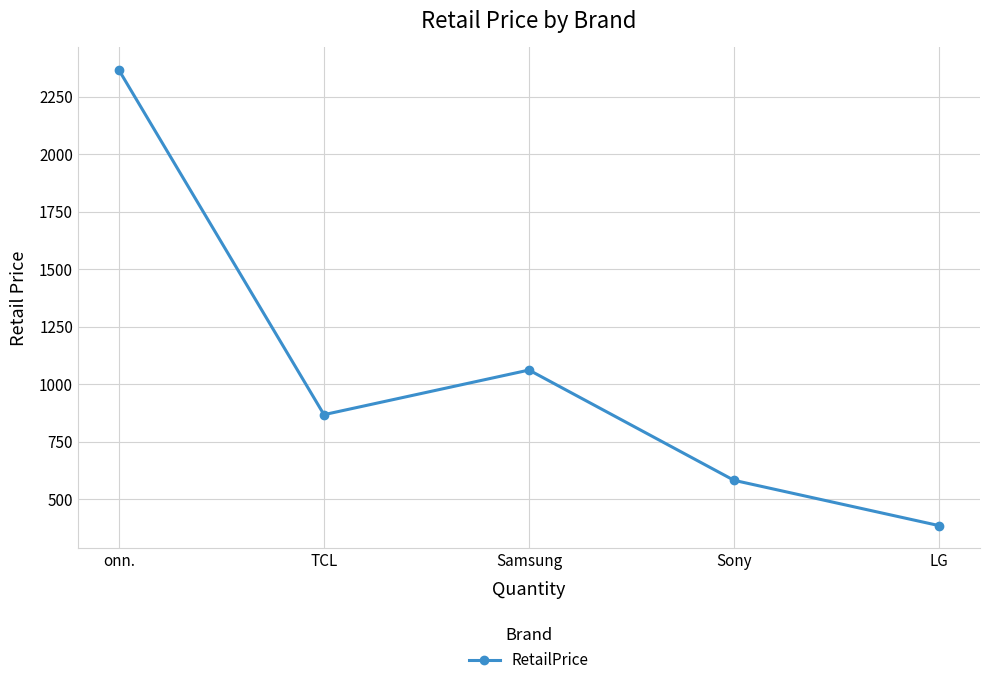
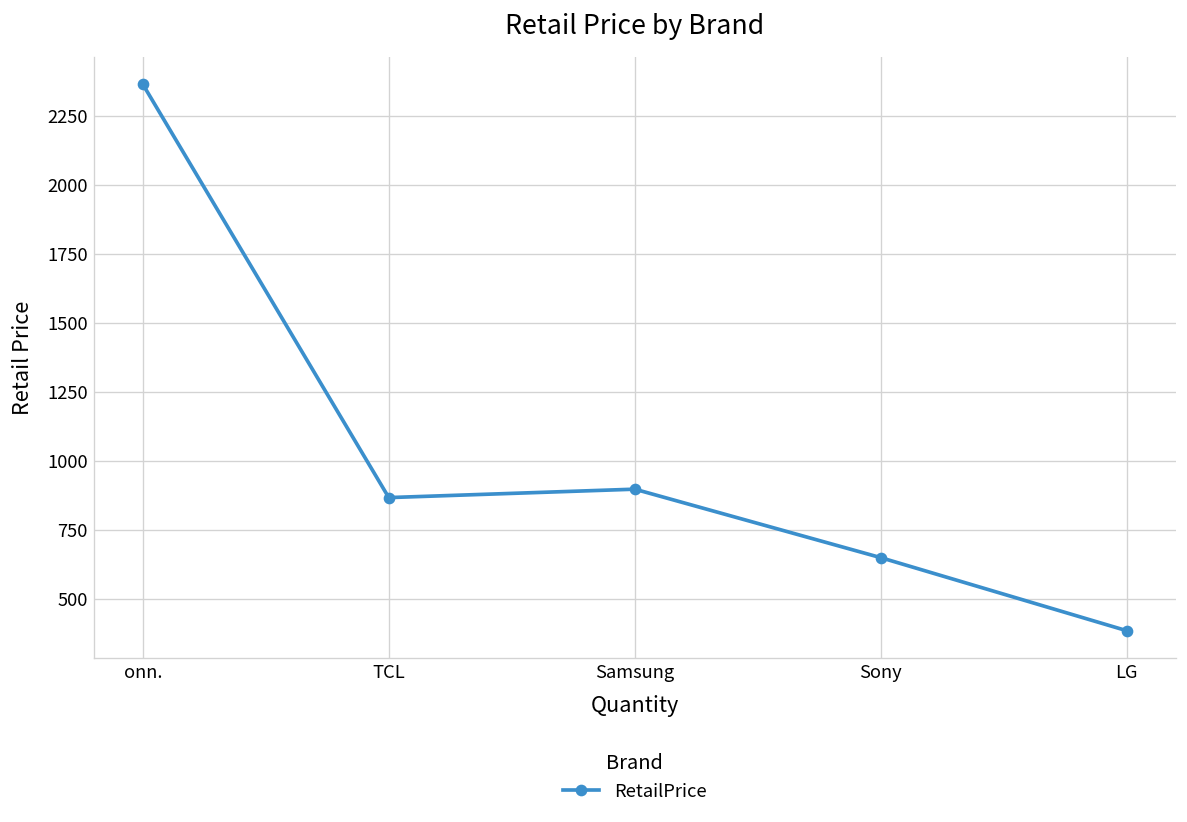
  {
    "onn.": 2360,
    "TCL": 870,
-   "Samsung": 1060,
-   "Sony": 580,
+   "Samsung": 900,
+   "Sony": 650,
    "LG": 390
  }
